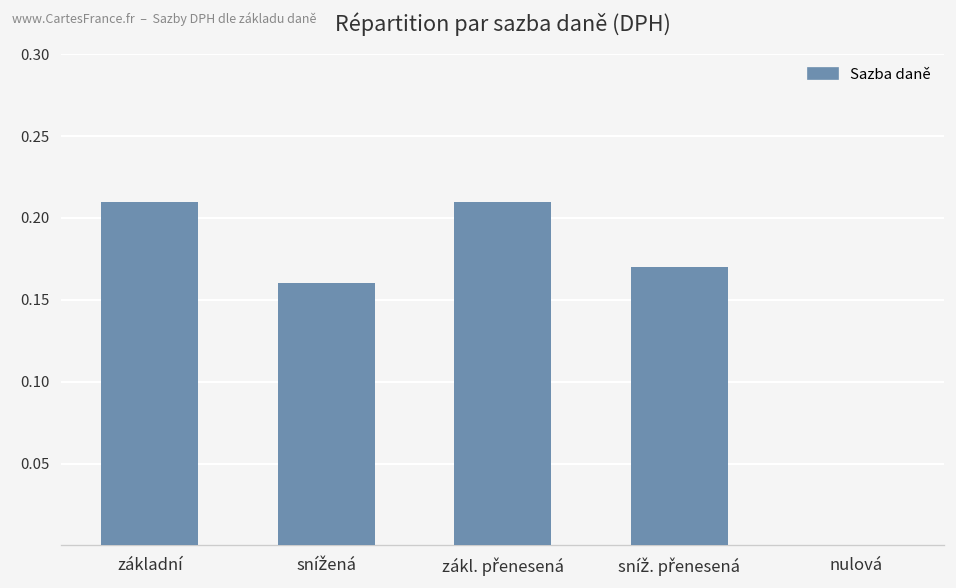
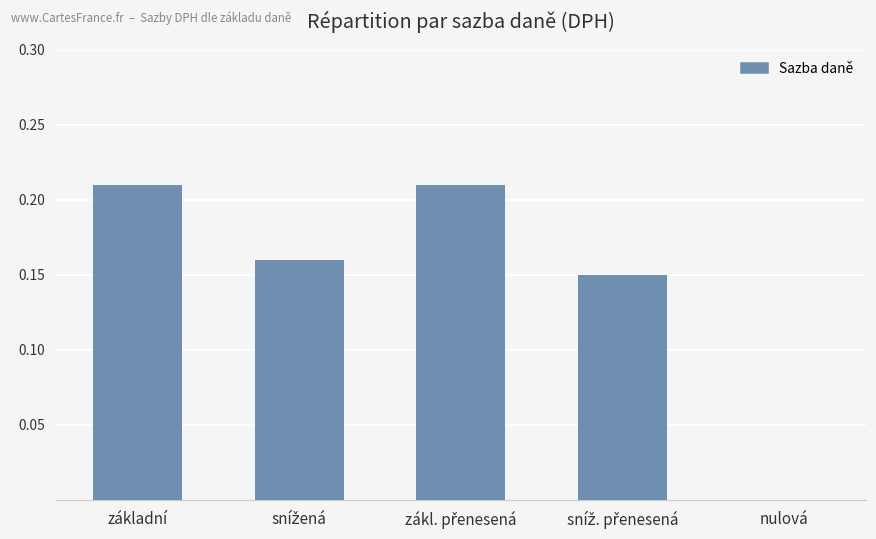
  {
    "základní": 0.21,
    "snížená": 0.16,
    "zákl. přenesená": 0.21,
-   "sníž. přenesená": 0.17,
+   "sníž. přenesená": 0.15,
    "nulová": 0.00
  }
